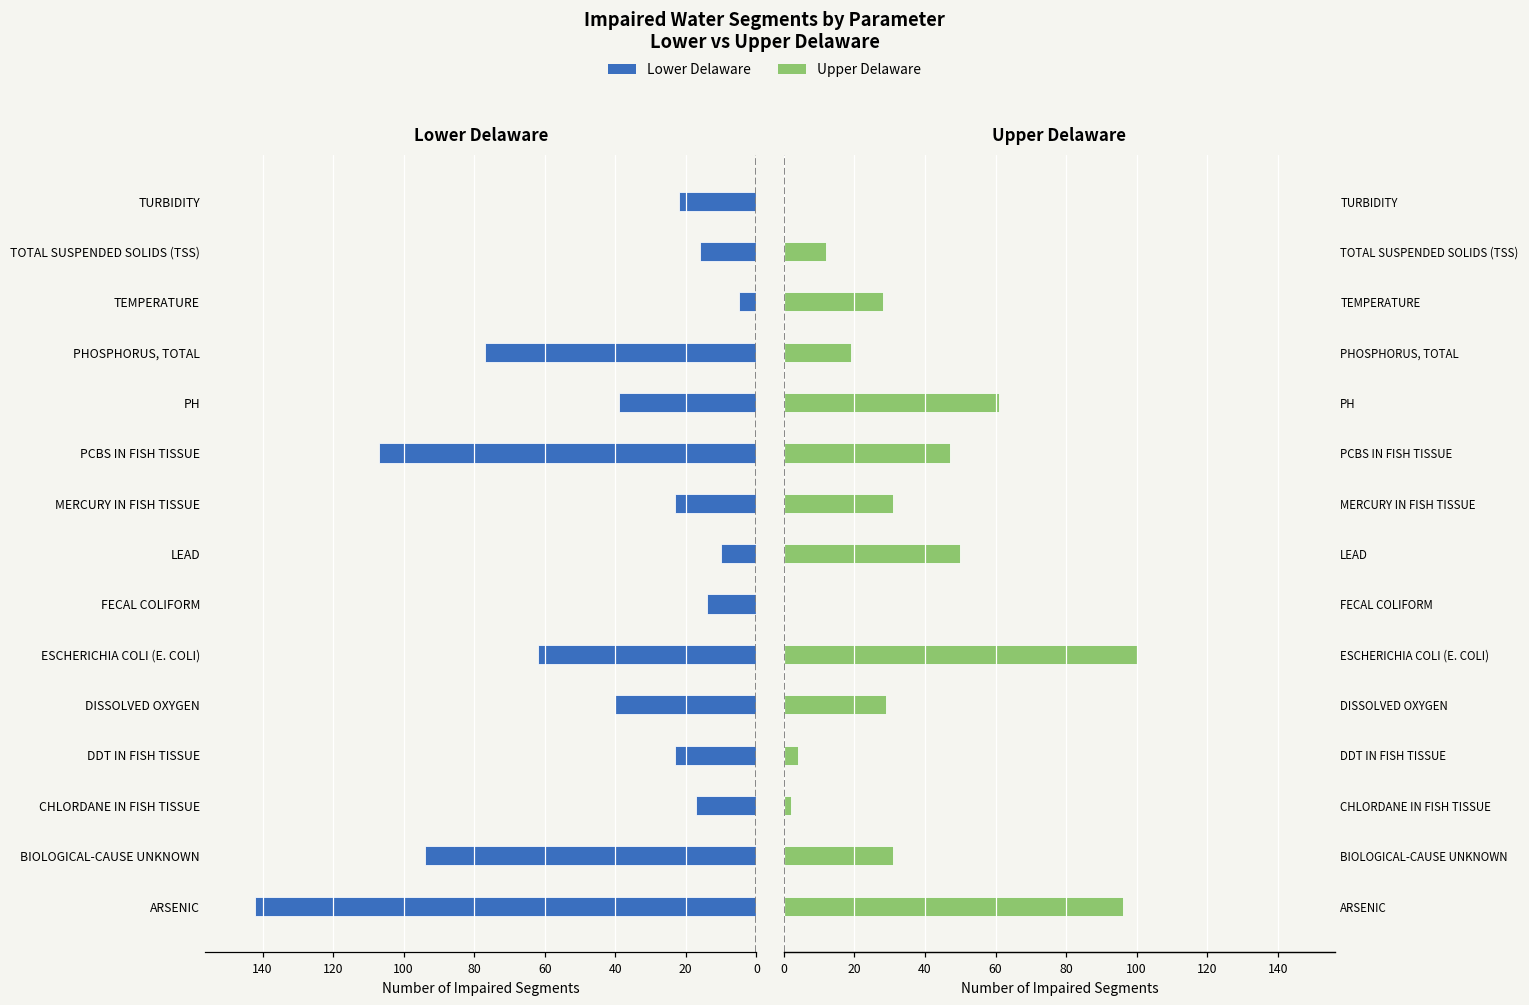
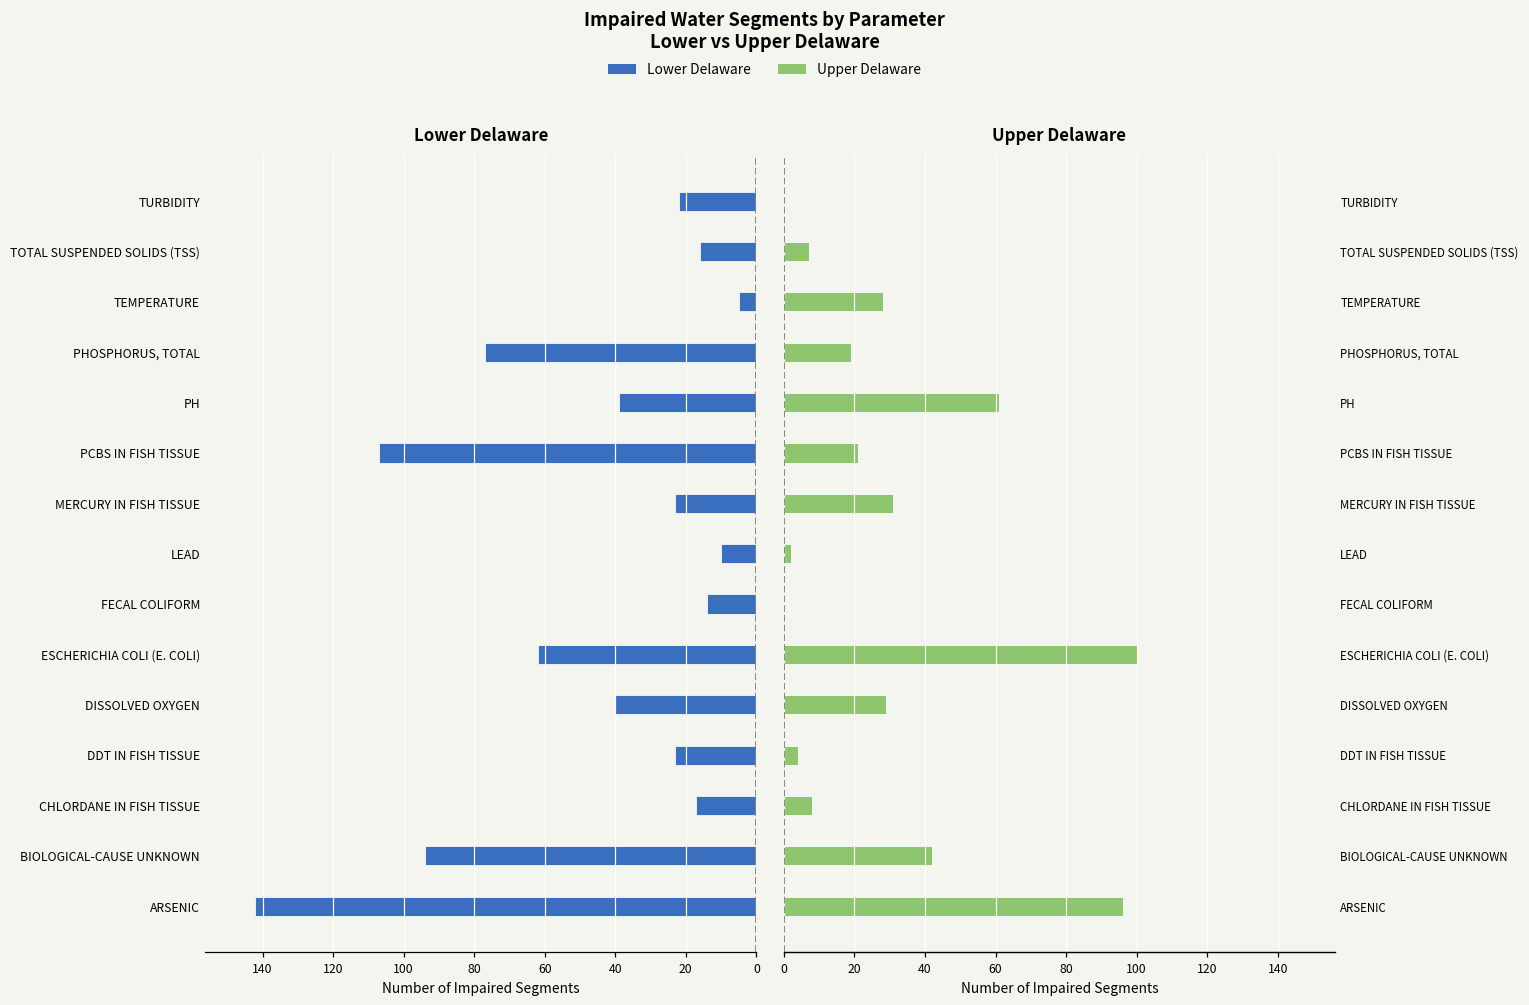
  {
    "Upper Delaware": {
      "TURBIDITY": 0,
-     "TOTAL SUSPENDED SOLIDS (TSS)": 12,
+     "TOTAL SUSPENDED SOLIDS (TSS)": 7,
      "TEMPERATURE": 28,
      "PHOSPHORUS, TOTAL": 19,
      "PH": 61,
-     "PCBS IN FISH TISSUE": 47,
+     "PCBS IN FISH TISSUE": 21,
      "MERCURY IN FISH TISSUE": 31,
-     "LEAD": 50,
+     "LEAD": 2,
      "FECAL COLIFORM": 0,
      "ESCHERICHIA COLI (E. COLI)": 100,
      "DISSOLVED OXYGEN": 29,
      "DDT IN FISH TISSUE": 4,
-     "CHLORDANE IN FISH TISSUE": 2,
-     "BIOLOGICAL-CAUSE UNKNOWN": 31,
+     "CHLORDANE IN FISH TISSUE": 8,
+     "BIOLOGICAL-CAUSE UNKNOWN": 42,
      "ARSENIC": 96
    }
  }
